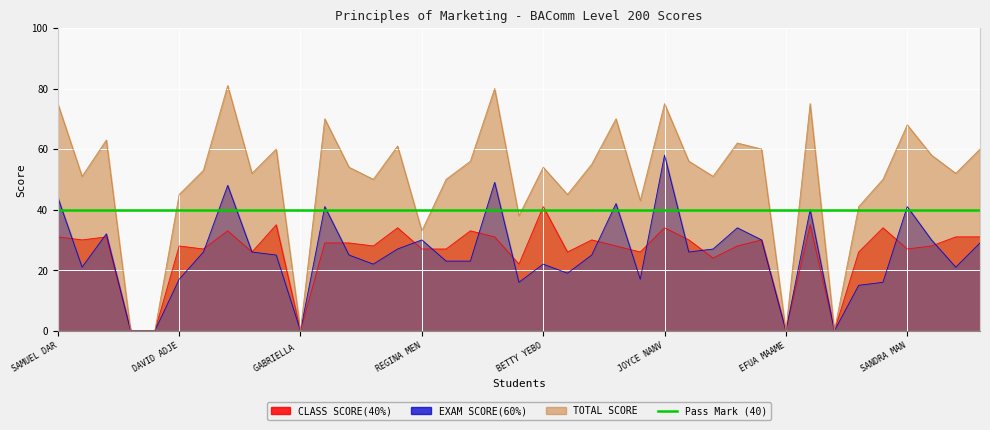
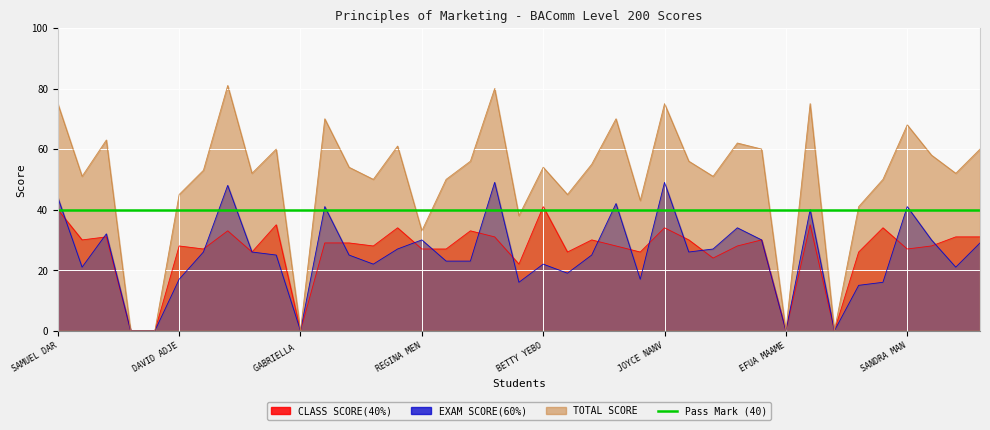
  {
    "CLASS SCORE(40%)": {
-     "SAMUEL DAR": 31,
+     "SAMUEL DAR": 40,
      "DAVID ADJE": 28,
      "REGINA MEN": 27,
      "BETTY YEBO": 41,
      "JOYCE NANV": 34,
      "SANDRA MAN": 27
    },
    "EXAM SCORE(60%)": {
      "SAMUEL DAR": 44,
      "DAVID ADJE": 17,
      "REGINA MEN": 30,
      "BETTY YEBO": 22,
-     "JOYCE NANV": 58,
+     "JOYCE NANV": 49,
      "SANDRA MAN": 41
    },
    "TOTAL SCORE": {
      "SAMUEL DAR": 75,
      "DAVID ADJE": 45,
      "REGINA MEN": 33,
      "BETTY YEBO": 54,
      "JOYCE NANV": 75,
      "SANDRA MAN": 68
    }
  }
